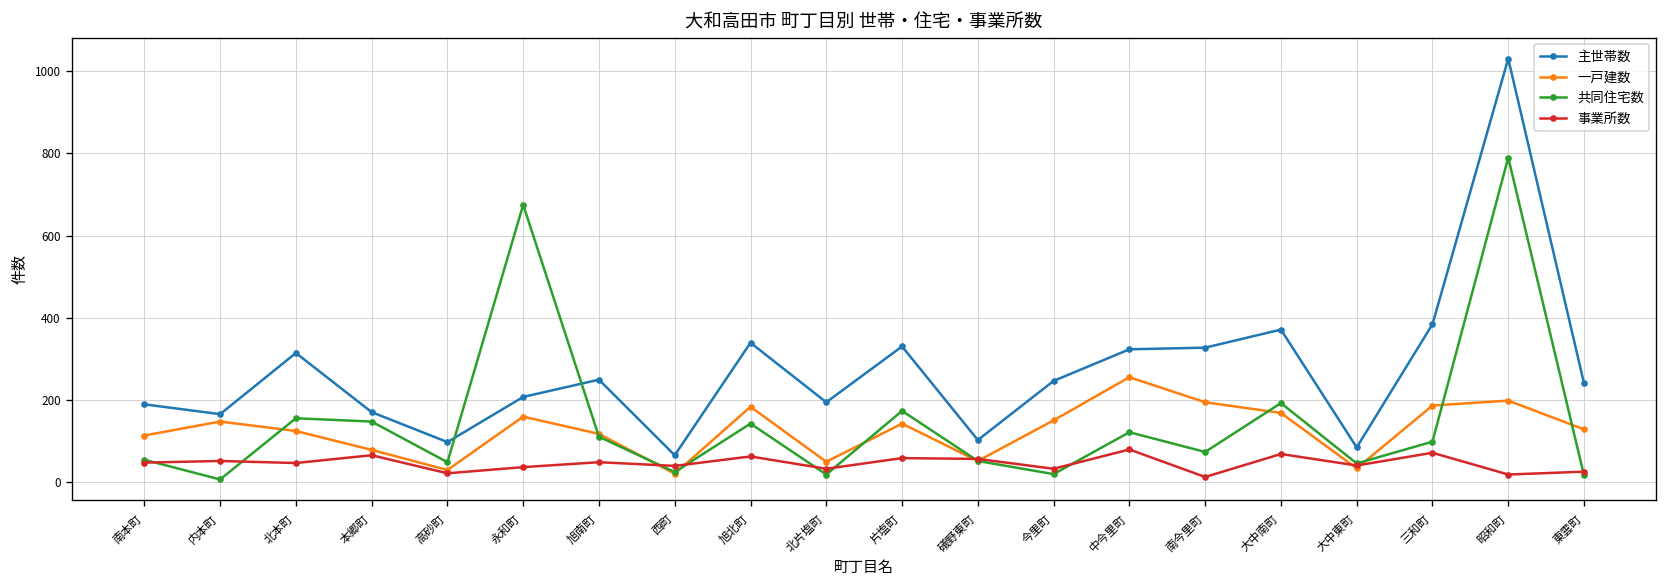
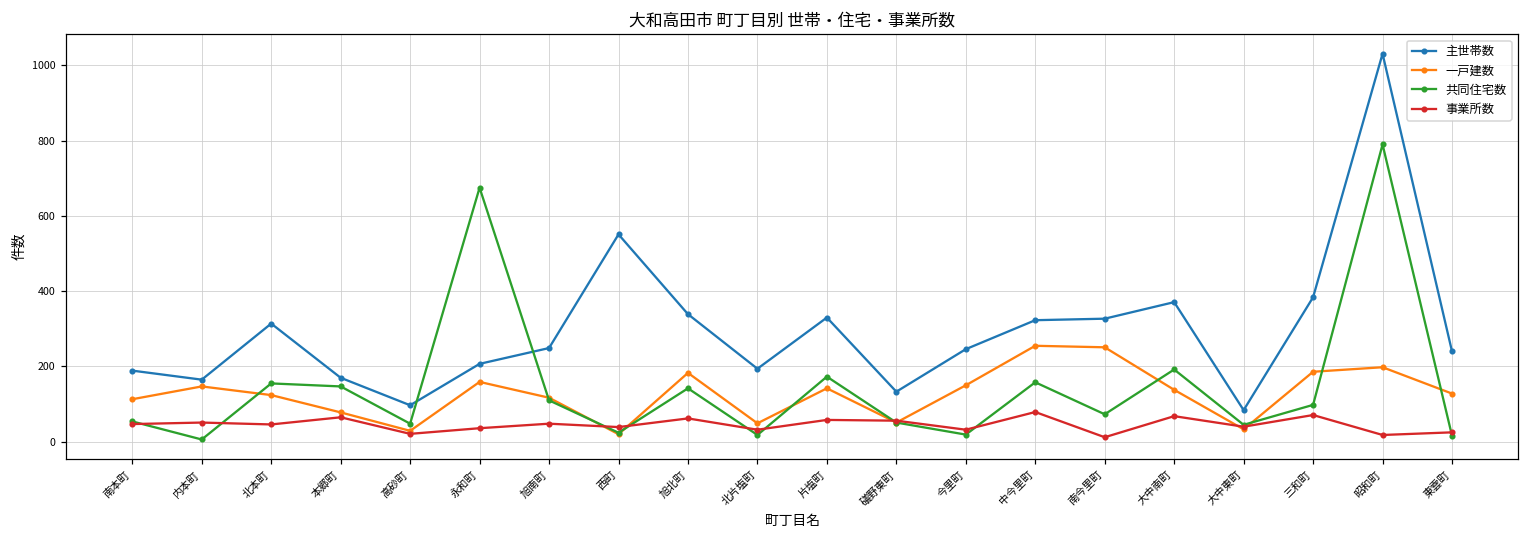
  {
    "主世帯数": {
      "南本町": 190,
      "内本町": 170,
      "北本町": 310,
      "本郷町": 170,
      "高砂町": 100,
      "永和町": 210,
      "旭南町": 250,
-     "西町": 70,
+     "西町": 550,
      "旭北町": 340,
      "北片塩町": 190,
      "片塩町": 330,
-     "礒野東町": 100,
+     "礒野東町": 130,
      "今里町": 250,
      "中今里町": 320,
      "南今里町": 330,
      "大中南町": 370,
      "大中東町": 80,
      "三和町": 380,
      "昭和町": 1030,
      "東雲町": 240
    },
    "一戸建数": {
      "南本町": 110,
      "内本町": 150,
      "北本町": 120,
      "本郷町": 80,
      "高砂町": 30,
      "永和町": 160,
      "旭北町": 180,
      "北片塩町": 50,
      "片塩町": 140,
      "今里町": 150,
      "中今里町": 260,
-     "南今里町": 190,
-     "大中南町": 170,
+     "南今里町": 250,
+     "大中南町": 140,
      "三和町": 190,
      "昭和町": 200,
      "東雲町": 130
    },
    "共同住宅数": {
      "内本町": 10,
      "北本町": 160,
      "本郷町": 150,
      "高砂町": 50,
      "永和町": 680,
      "旭北町": 140,
      "北片塩町": 20,
      "片塩町": 170,
      "今里町": 20,
-     "中今里町": 120,
+     "中今里町": 160,
      "南今里町": 70,
      "大中南町": 190,
      "三和町": 100,
      "昭和町": 790,
      "東雲町": 20
    },
    "事業所数": {
      "内本町": 50,
      "北本町": 50,
      "本郷町": 70,
      "高砂町": 20,
      "永和町": 40,
      "旭南町": 50,
      "西町": 40,
      "旭北町": 60,
      "北片塩町": 30,
      "片塩町": 60,
      "今里町": 30,
      "中今里町": 80,
      "南今里町": 10,
      "大中南町": 70,
      "三和町": 70,
      "昭和町": 20,
      "東雲町": 30
    }
  }
